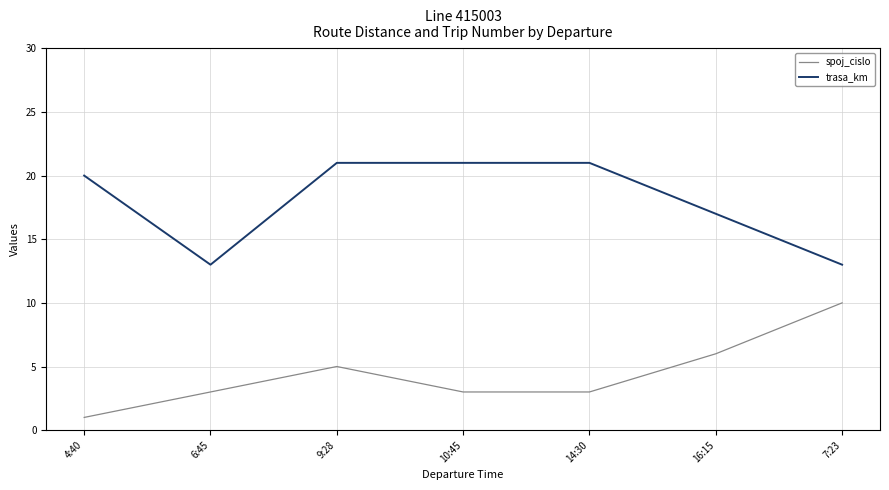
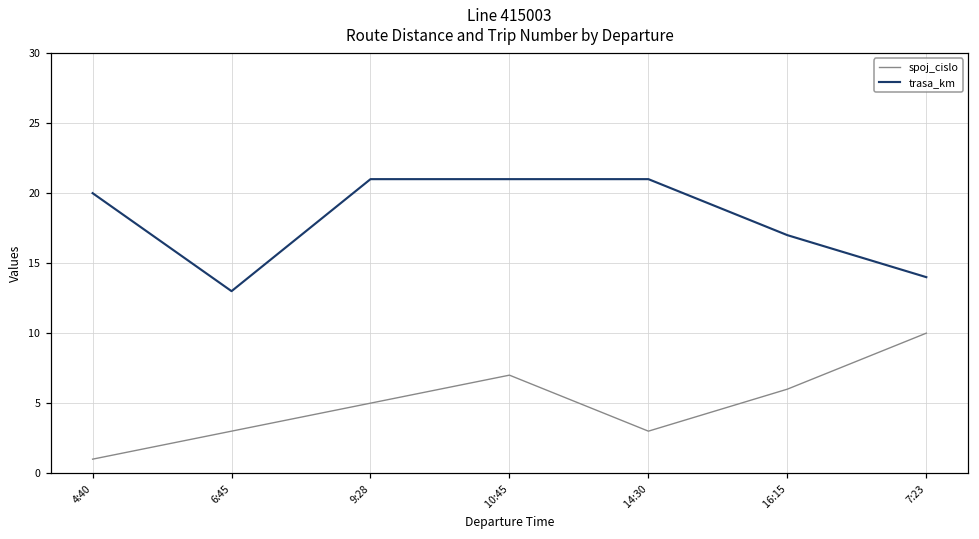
  {
    "spoj_cislo": {
      "4:40": 1,
      "6:45": 3,
      "9:28": 5,
-     "10:45": 3,
+     "10:45": 7,
      "14:30": 3,
      "16:15": 6,
      "7:23": 10
    },
    "trasa_km": {
      "4:40": 20,
      "6:45": 13,
      "9:28": 21,
      "10:45": 21,
      "14:30": 21,
      "16:15": 17,
-     "7:23": 13
+     "7:23": 14
    }
  }
